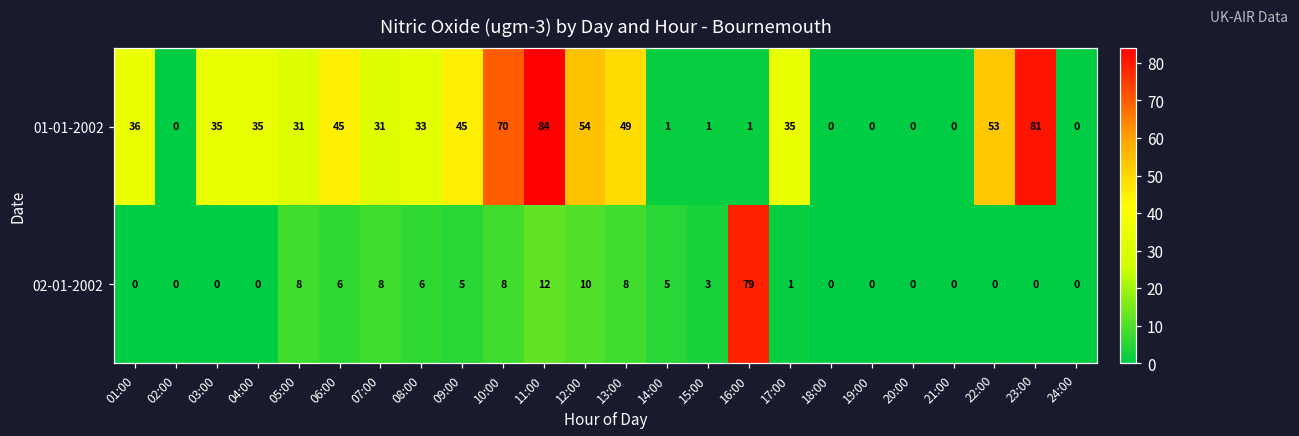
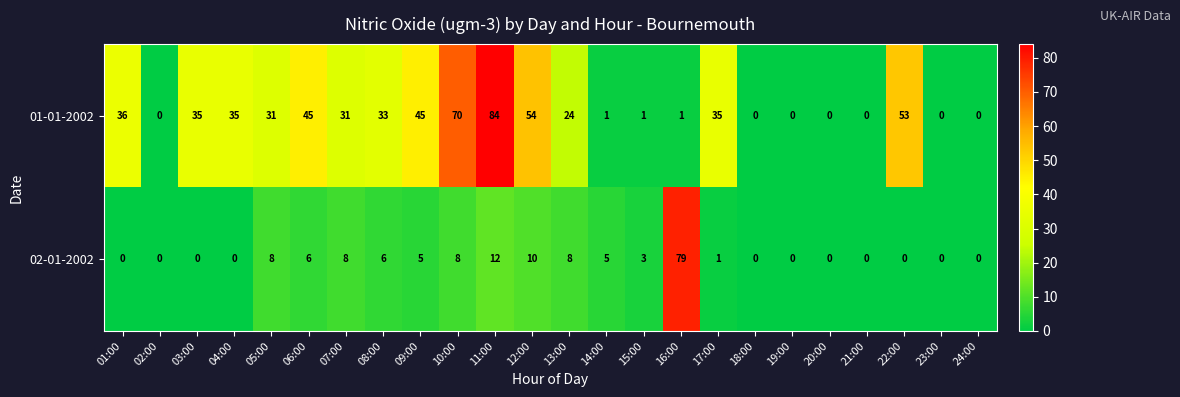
  {
    "01-01-2002": {
      "01:00": 36,
      "02:00": 0,
      "03:00": 35,
      "04:00": 35,
      "05:00": 31,
      "06:00": 45,
      "07:00": 31,
      "08:00": 33,
      "09:00": 45,
      "10:00": 70,
      "11:00": 84,
      "12:00": 54,
-     "13:00": 49,
+     "13:00": 24,
      "14:00": 1,
      "15:00": 1,
      "16:00": 1,
      "17:00": 35,
      "18:00": 0,
      "19:00": 0,
      "20:00": 0,
      "21:00": 0,
      "22:00": 53,
-     "23:00": 81,
+     "23:00": 0,
      "24:00": 0
    },
    "02-01-2002": {
      "01:00": 0,
      "02:00": 0,
      "03:00": 0,
      "04:00": 0,
      "05:00": 8,
      "06:00": 6,
      "07:00": 8,
      "08:00": 6,
      "09:00": 5,
      "10:00": 8,
      "11:00": 12,
      "12:00": 10,
      "13:00": 8,
      "14:00": 5,
      "15:00": 3,
      "16:00": 79,
      "17:00": 1,
      "18:00": 0,
      "19:00": 0,
      "20:00": 0,
      "21:00": 0,
      "22:00": 0,
      "23:00": 0,
      "24:00": 0
    }
  }
